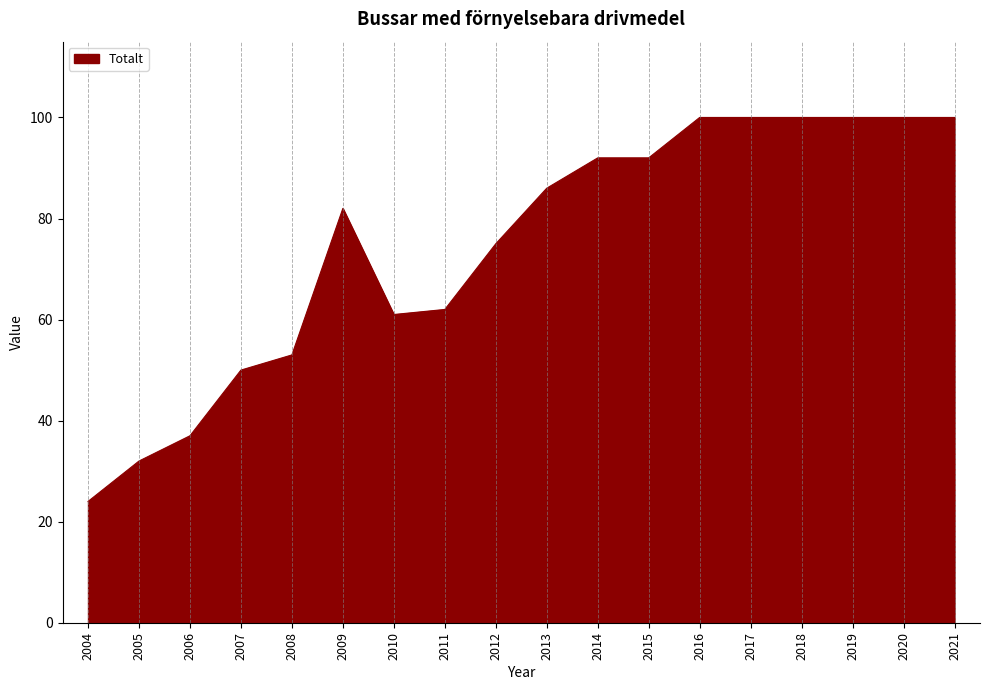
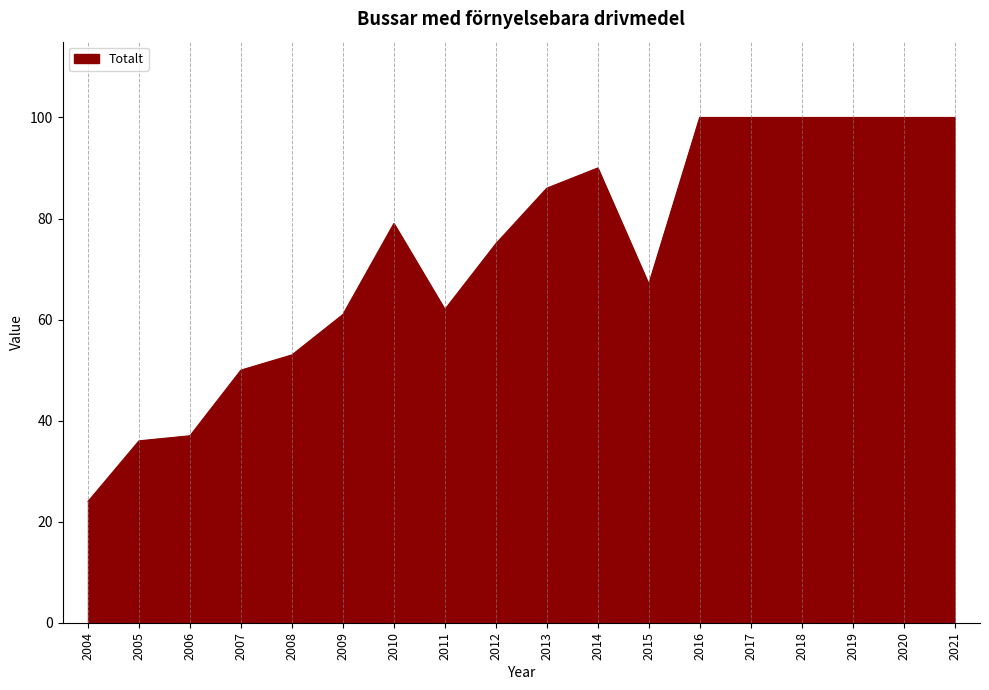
  {
    "2004": 24,
-   "2005": 32,
+   "2005": 36,
    "2006": 37,
    "2007": 50,
    "2008": 53,
-   "2009": 82,
-   "2010": 61,
+   "2009": 61,
+   "2010": 79,
    "2011": 62,
    "2012": 75,
    "2013": 86,
-   "2014": 92,
-   "2015": 92,
+   "2014": 90,
+   "2015": 67,
    "2016": 100,
    "2017": 100,
    "2018": 100,
    "2019": 100,
    "2020": 100,
    "2021": 100
  }
